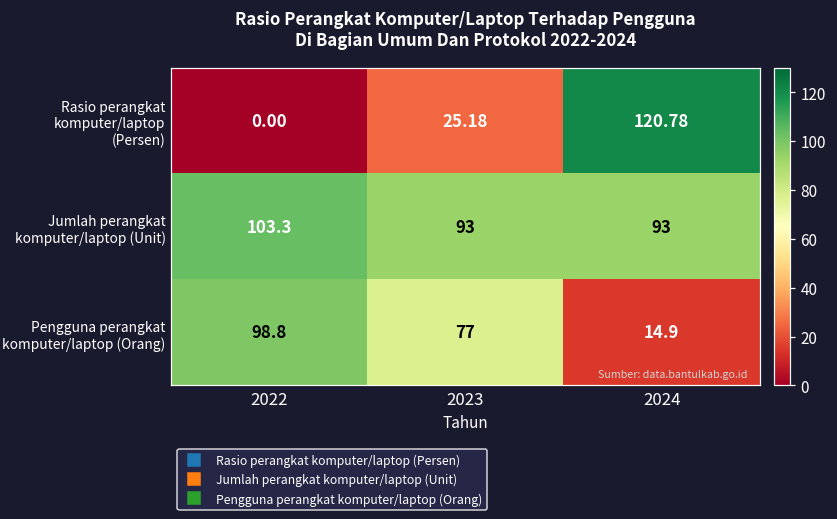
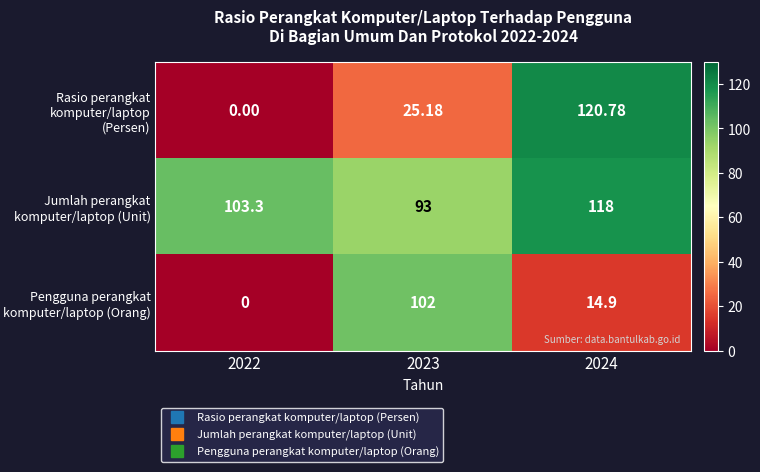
  {
    "Rasio perangkat komputer/laptop (Persen)": {
      "2022": 0.00,
      "2023": 25.18,
      "2024": 120.78
    },
    "Jumlah perangkat komputer/laptop (Unit)": {
      "2022": 103.3,
      "2023": 93,
-     "2024": 93
+     "2024": 118
    },
    "Pengguna perangkat komputer/laptop (Orang)": {
-     "2022": 98.8,
-     "2023": 77
+     "2022": 0,
+     "2023": 102
    }
  }
